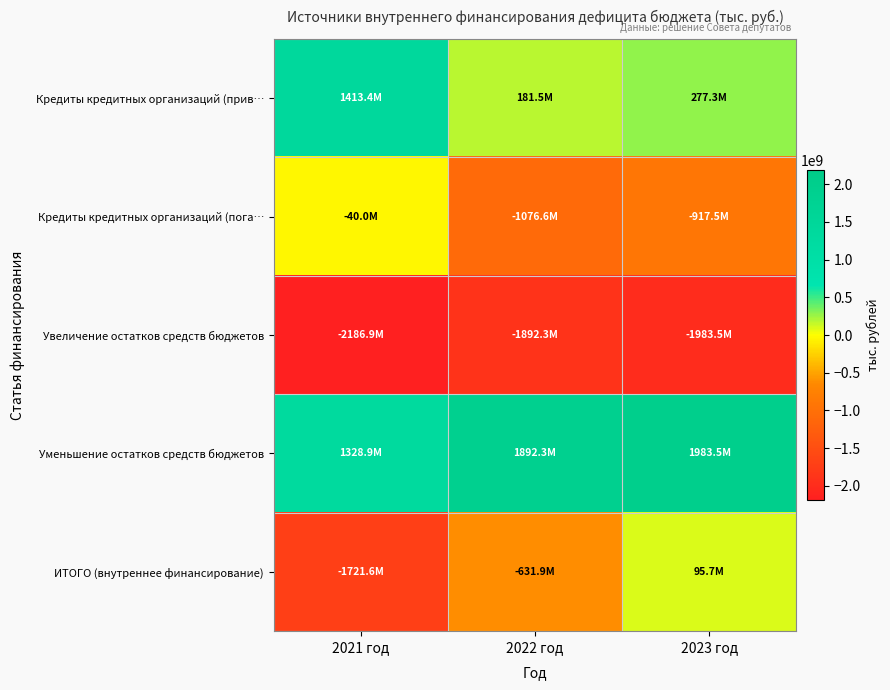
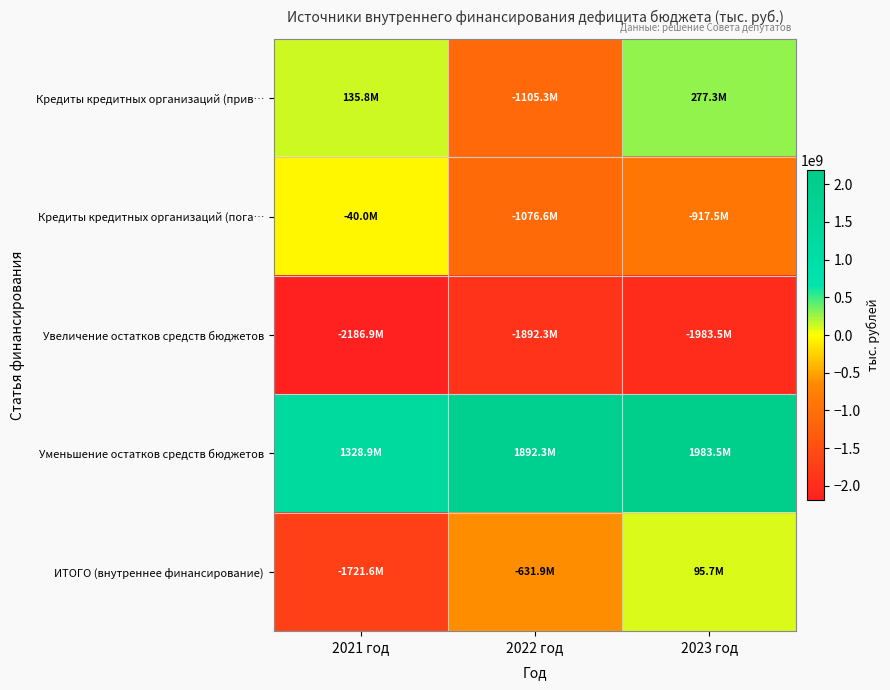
  {
    "Кредиты кредитных организаций (прив…": {
-     "2021 год": "1413.4M",
-     "2022 год": "181.5M",
+     "2021 год": "135.8M",
+     "2022 год": "-1105.3M",
      "2023 год": "277.3M"
    },
    "Кредиты кредитных организаций (пога…": {
      "2021 год": "-40.0M",
      "2022 год": "-1076.6M",
      "2023 год": "-917.5M"
    },
    "Увеличение остатков средств бюджетов": {
      "2021 год": "-2186.9M",
      "2022 год": "-1892.3M",
      "2023 год": "-1983.5M"
    },
    "Уменьшение остатков средств бюджетов": {
      "2021 год": "1328.9M",
      "2022 год": "1892.3M",
      "2023 год": "1983.5M"
    },
    "ИТОГО (внутреннее финансирование)": {
      "2021 год": "-1721.6M",
      "2022 год": "-631.9M",
      "2023 год": "95.7M"
    }
  }
